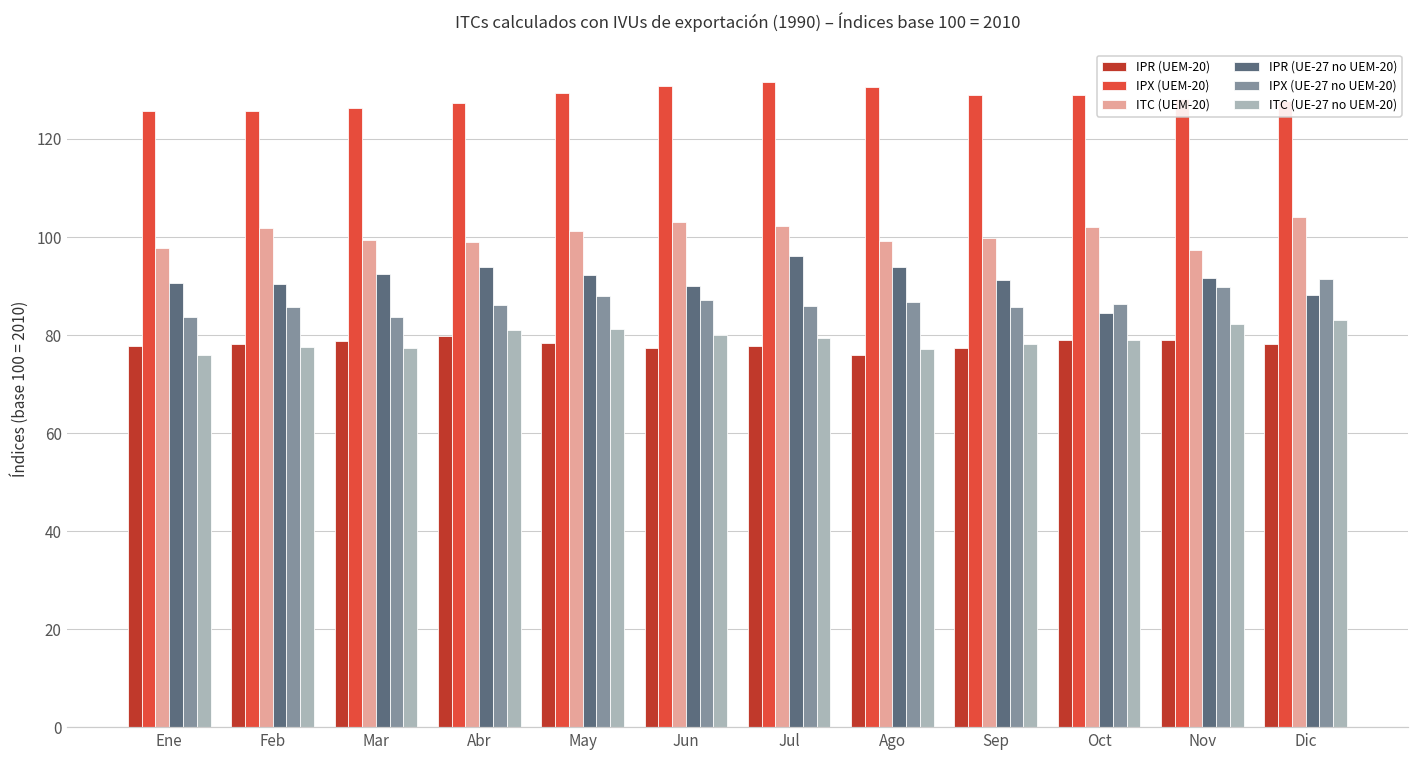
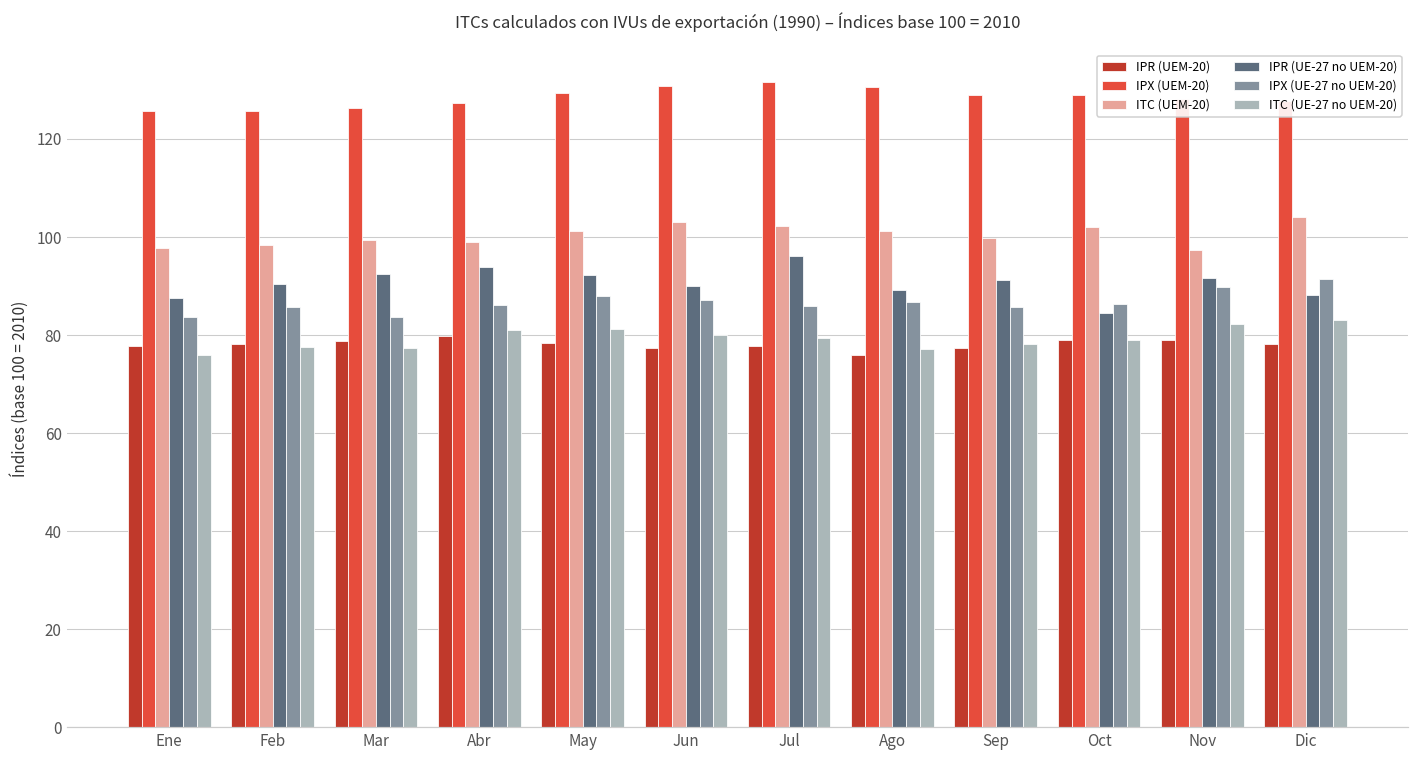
  {
    "ITC (UEM-20)": {
      "Ene": 98,
-     "Feb": 102,
+     "Feb": 98,
      "Mar": 99,
      "Abr": 99,
      "May": 101,
      "Jun": 103,
      "Jul": 102,
-     "Ago": 99,
+     "Ago": 101,
      "Sep": 100,
      "Oct": 102,
      "Nov": 97,
      "Dic": 104
    },
    "IPR (UE-27 no UEM-20)": {
-     "Ene": 91,
+     "Ene": 88,
      "Feb": 90,
      "Mar": 92,
      "Abr": 94,
      "May": 92,
      "Jun": 90,
      "Jul": 96,
-     "Ago": 94,
+     "Ago": 89,
      "Sep": 91,
      "Oct": 84,
      "Nov": 92,
      "Dic": 88
    }
  }
